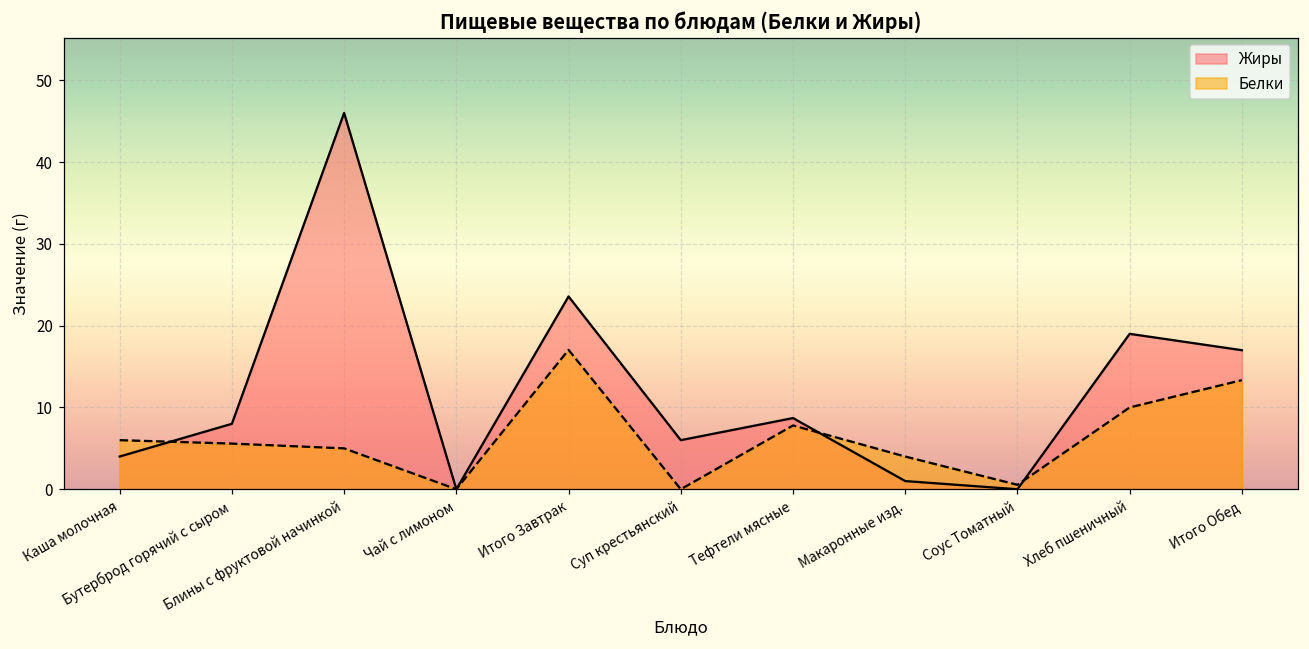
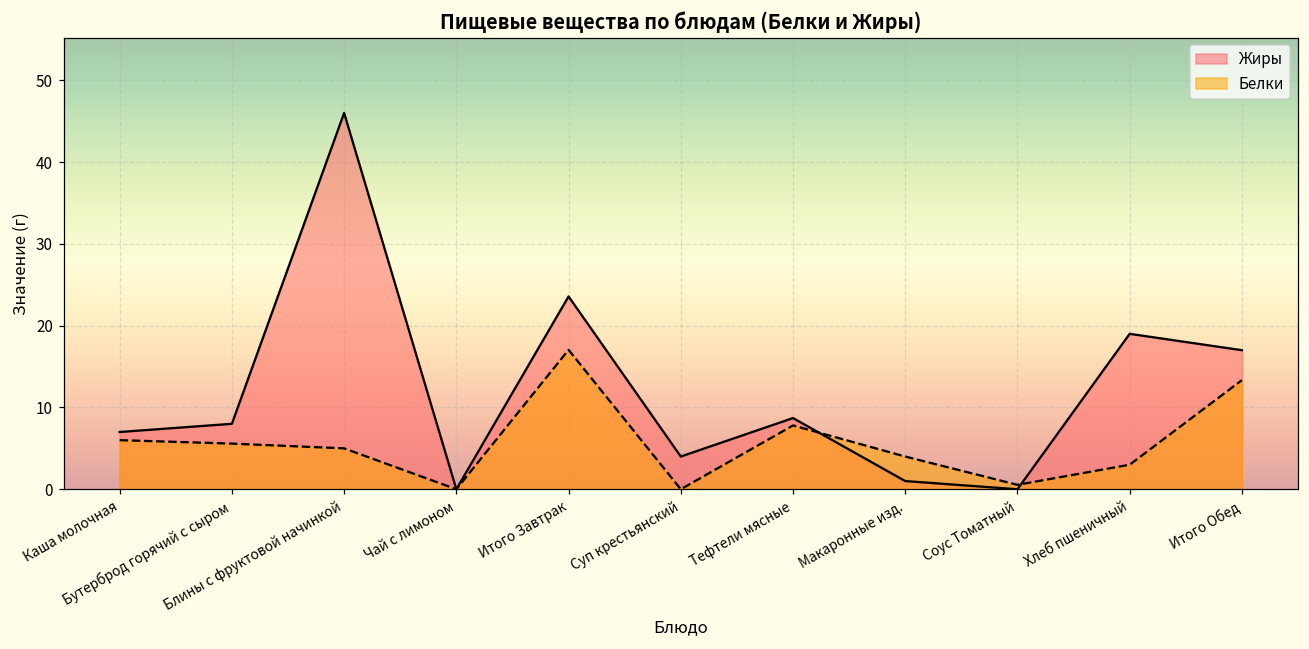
  {
    "Жиры": {
-     "Каша молочная": 4,
+     "Каша молочная": 7,
      "Бутерброд горячий с сыром": 8,
      "Блины с фруктовой начинкой": 46,
      "Итого Завтрак": 24,
-     "Суп крестьянский": 6,
+     "Суп крестьянский": 4,
      "Тефтели мясные": 9,
      "Макаронные изд.": 1,
      "Соус Томатный": 0,
      "Хлеб пшеничный": 19,
      "Итого Обед": 17
    },
    "Белки": {
      "Каша молочная": 6,
      "Бутерброд горячий с сыром": 6,
      "Блины с фруктовой начинкой": 5,
      "Итого Завтрак": 17,
      "Суп крестьянский": 0,
      "Тефтели мясные": 8,
      "Макаронные изд.": 4,
      "Соус Томатный": 1,
-     "Хлеб пшеничный": 10,
+     "Хлеб пшеничный": 3,
      "Итого Обед": 13
    }
  }
